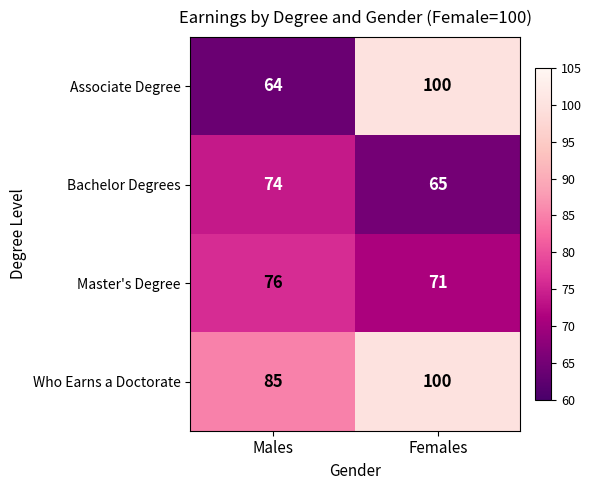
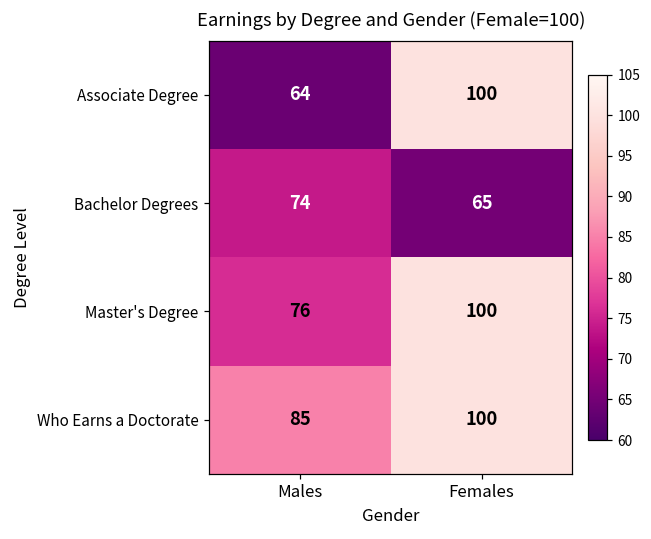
  {
    "Associate Degree": {
      "Males": 64,
      "Females": 100
    },
    "Bachelor Degrees": {
      "Males": 74,
      "Females": 65
    },
    "Master's Degree": {
      "Males": 76,
-     "Females": 71
+     "Females": 100
    },
    "Who Earns a Doctorate": {
      "Males": 85,
      "Females": 100
    }
  }
